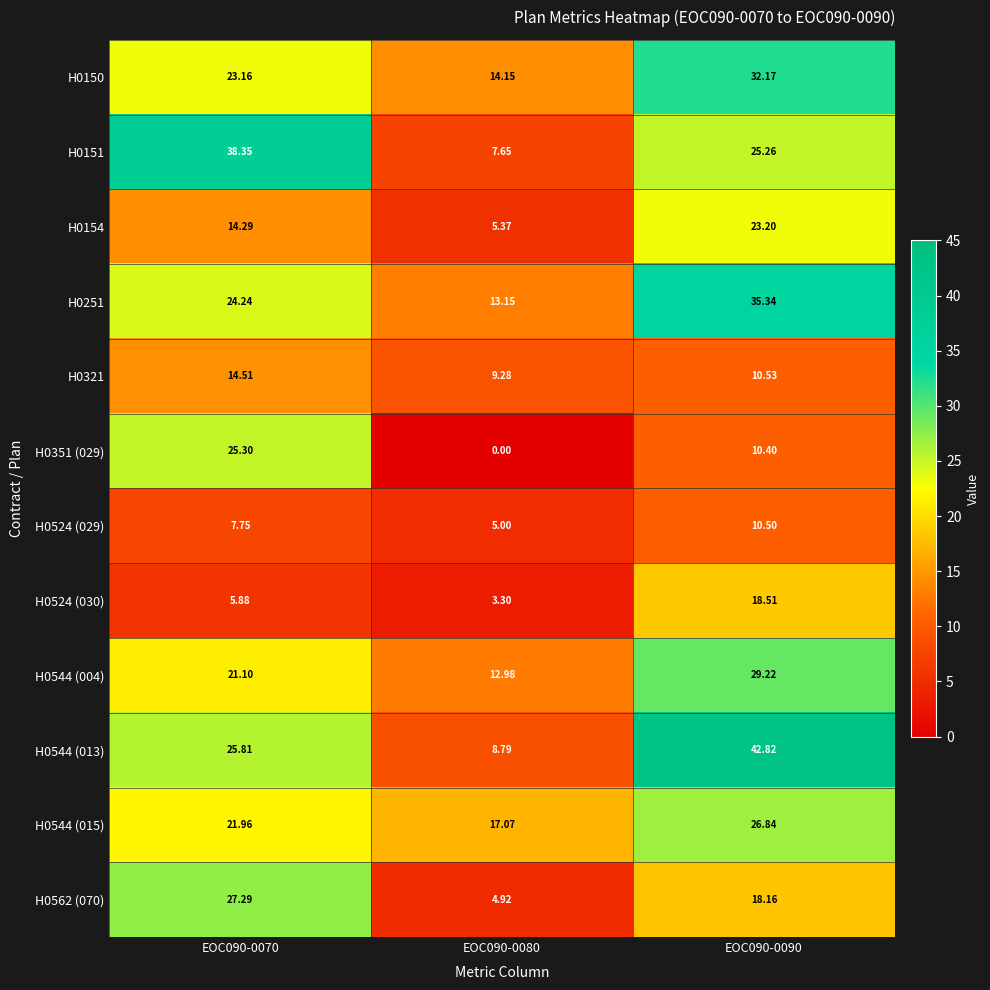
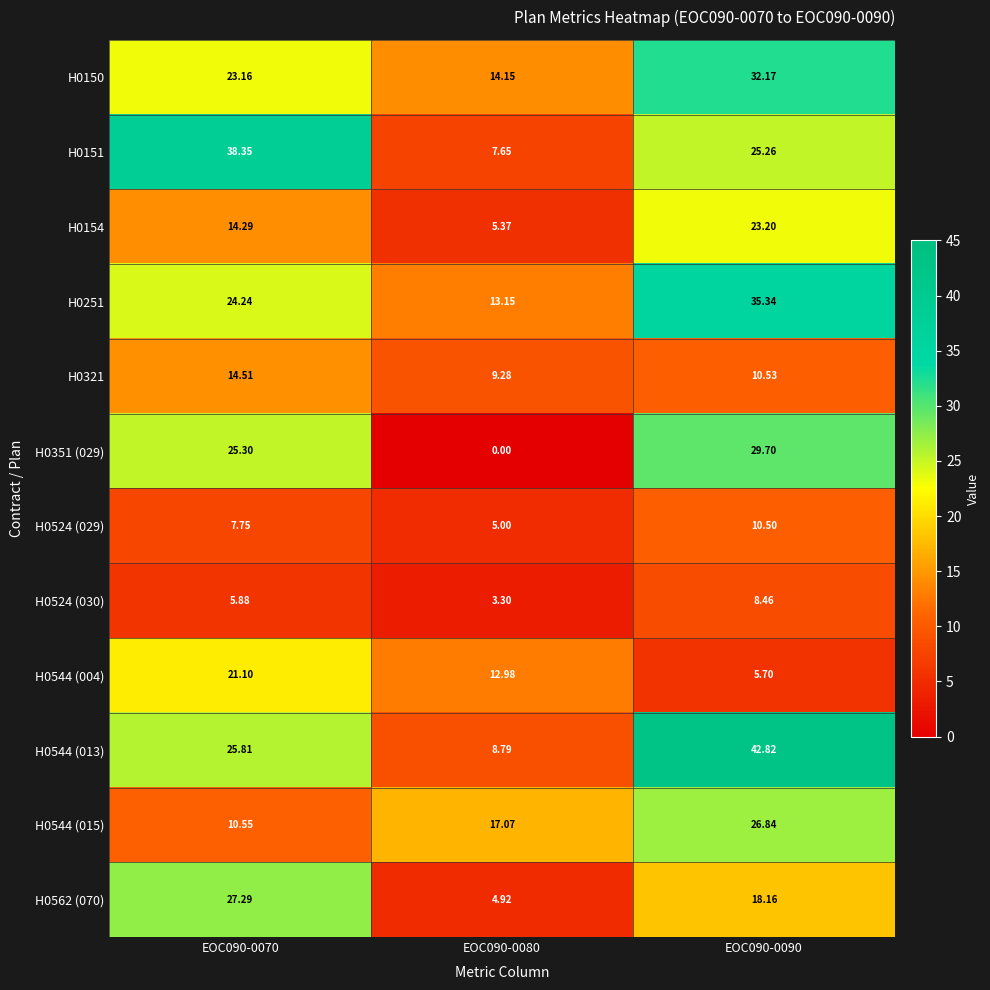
  {
    "H0150": {
      "EOC090-0070": 23.16,
      "EOC090-0080": 14.15,
      "EOC090-0090": 32.17
    },
    "H0151": {
      "EOC090-0070": 38.35,
      "EOC090-0080": 7.65,
      "EOC090-0090": 25.26
    },
    "H0154": {
      "EOC090-0070": 14.29,
      "EOC090-0080": 5.37,
      "EOC090-0090": 23.20
    },
    "H0251": {
      "EOC090-0070": 24.24,
      "EOC090-0080": 13.15,
      "EOC090-0090": 35.34
    },
    "H0321": {
      "EOC090-0070": 14.51,
      "EOC090-0080": 9.28,
      "EOC090-0090": 10.53
    },
    "H0351 (029)": {
      "EOC090-0070": 25.30,
      "EOC090-0080": 0.00,
-     "EOC090-0090": 10.40
+     "EOC090-0090": 29.70
    },
    "H0524 (029)": {
      "EOC090-0070": 7.75,
      "EOC090-0080": 5.00,
      "EOC090-0090": 10.50
    },
    "H0524 (030)": {
      "EOC090-0070": 5.88,
      "EOC090-0080": 3.30,
-     "EOC090-0090": 18.51
+     "EOC090-0090": 8.46
    },
    "H0544 (004)": {
      "EOC090-0070": 21.10,
      "EOC090-0080": 12.98,
-     "EOC090-0090": 29.22
+     "EOC090-0090": 5.70
    },
    "H0544 (013)": {
      "EOC090-0070": 25.81,
      "EOC090-0080": 8.79,
      "EOC090-0090": 42.82
    },
    "H0544 (015)": {
-     "EOC090-0070": 21.96,
+     "EOC090-0070": 10.55,
      "EOC090-0080": 17.07,
      "EOC090-0090": 26.84
    },
    "H0562 (070)": {
      "EOC090-0070": 27.29,
      "EOC090-0080": 4.92,
      "EOC090-0090": 18.16
    }
  }
